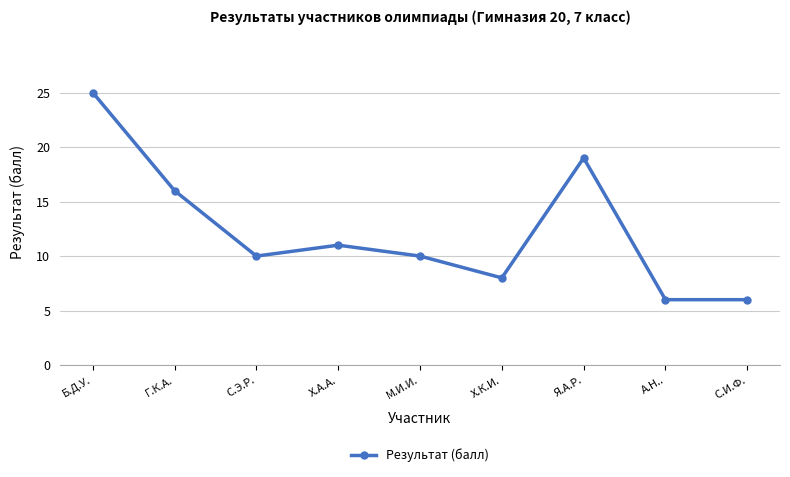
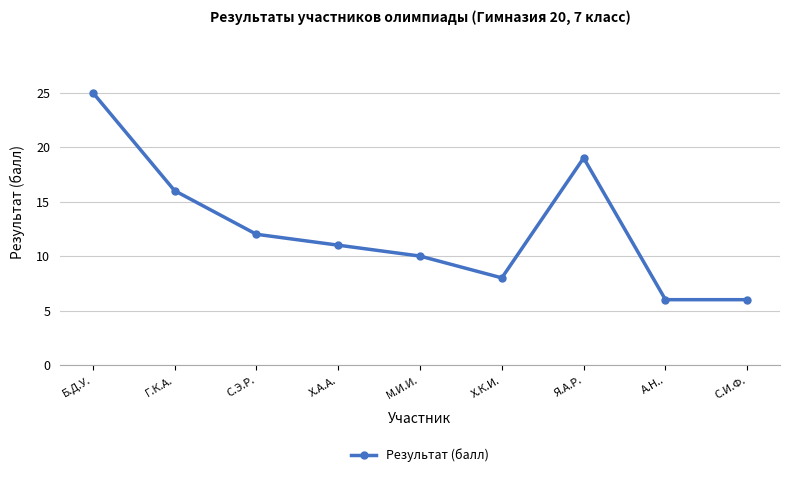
  {
    "Б.Д.У.": 25,
    "Г.К.А.": 16,
-   "С.Э.Р.": 10,
+   "С.Э.Р.": 12,
    "Х.А.А.": 11,
    "М.И.И.": 10,
    "Х.К.И.": 8,
    "Я.А.Р.": 19,
    "А.Н..": 6,
    "С.И.Ф.": 6
  }
